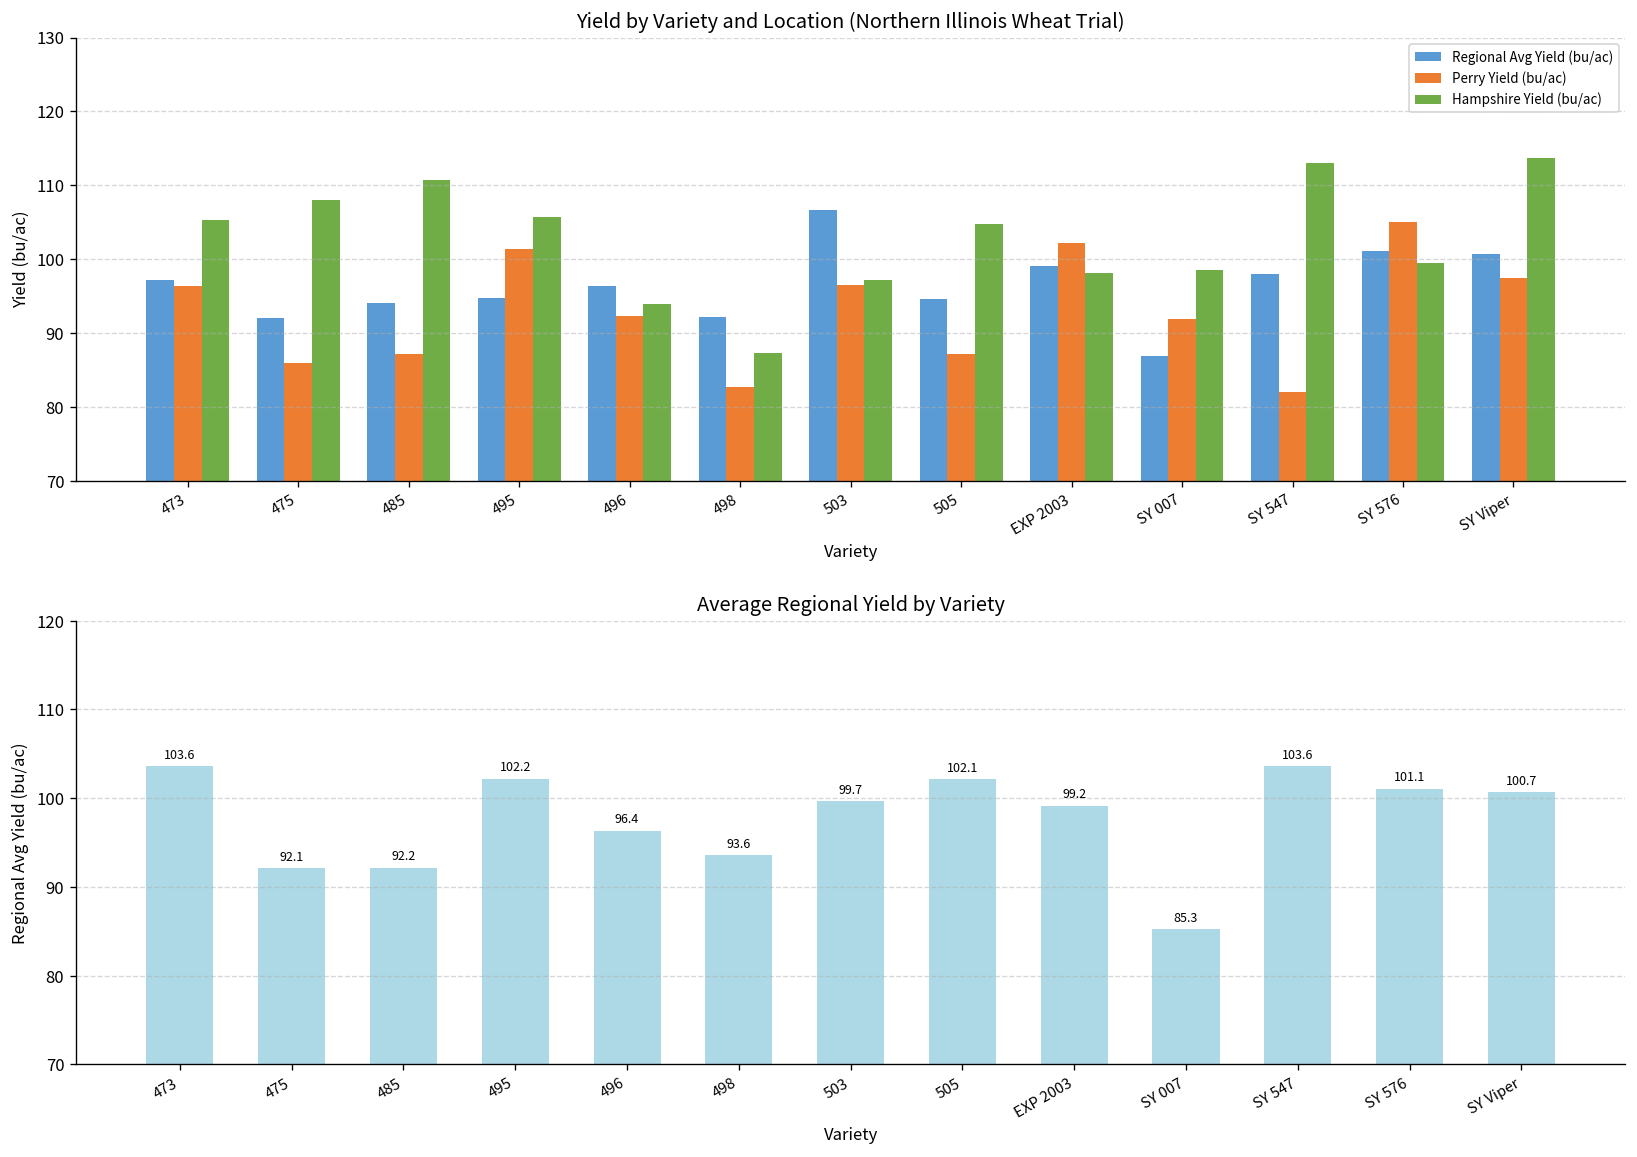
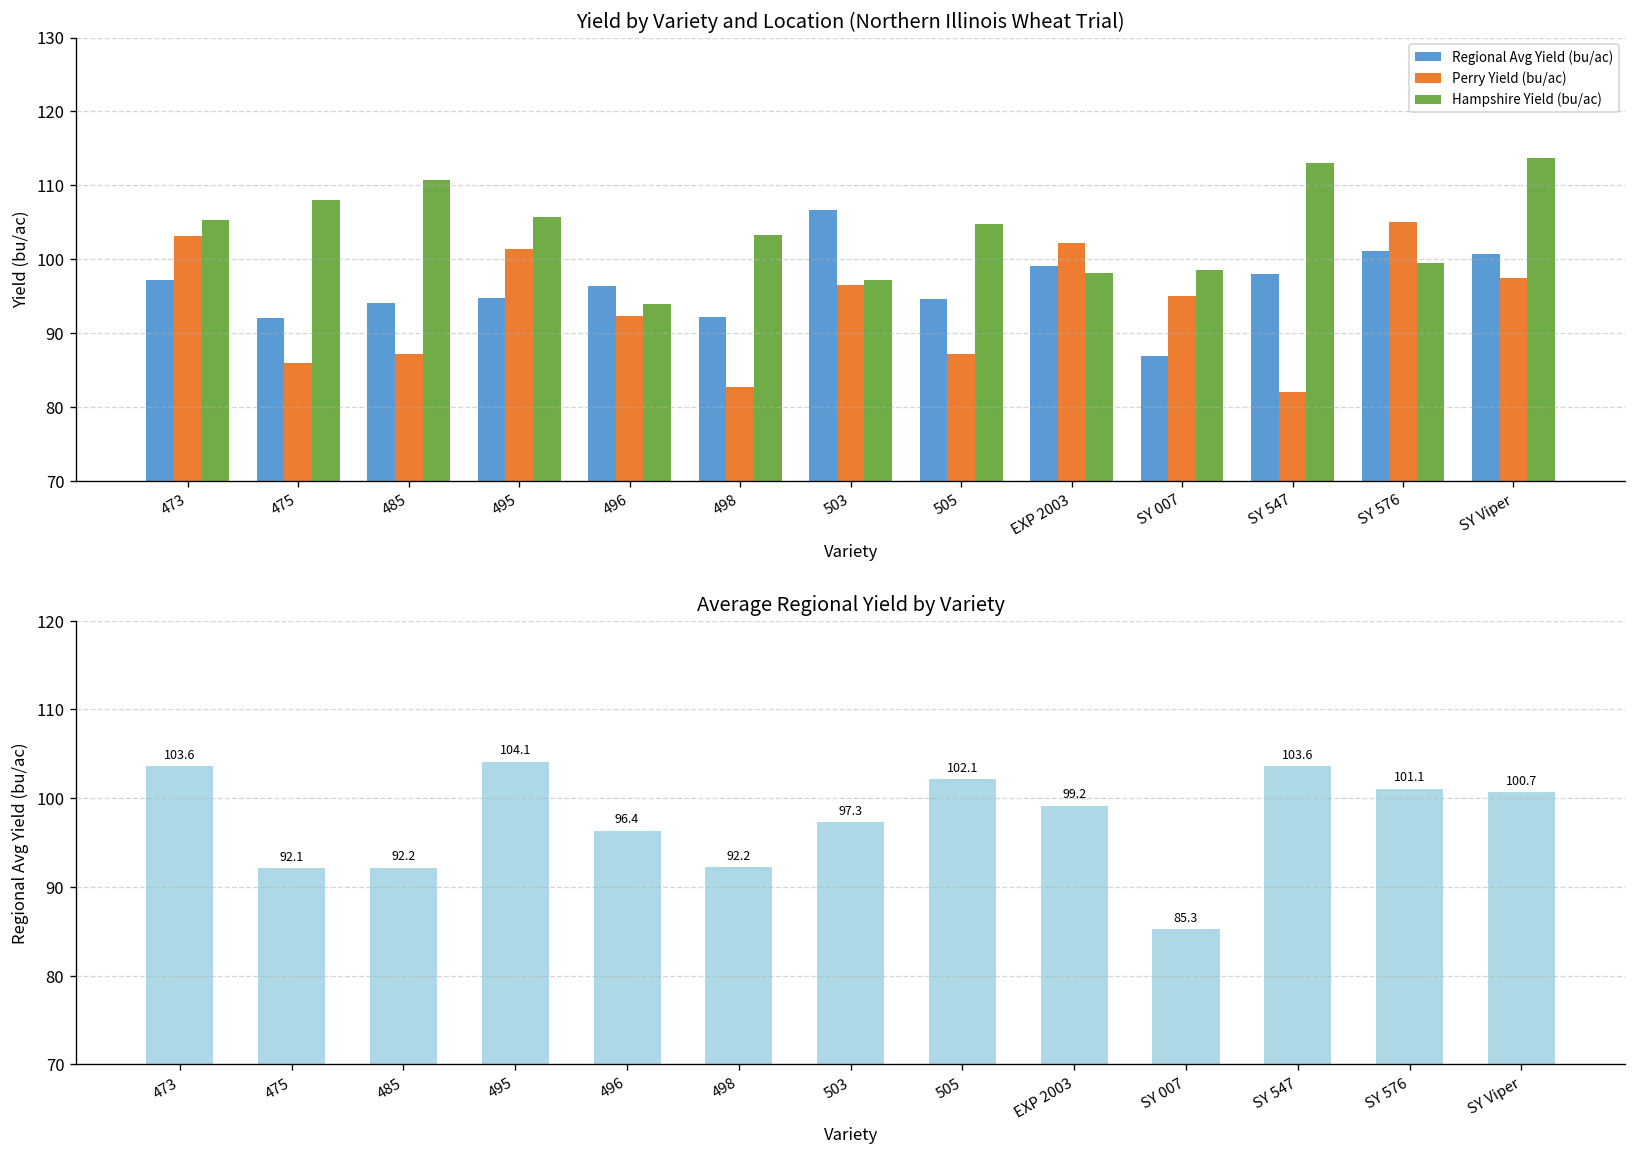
  {
    "Yield by Variety and Location (Northern Illinois Wheat Trial)": {
      "Regional Avg Yield (bu/ac)": {
        "473": 97,
        "475": 92,
        "485": 94,
        "495": 95,
        "496": 96,
        "498": 92,
        "503": 107,
        "505": 95,
        "EXP 2003": 99,
        "SY 007": 87,
        "SY 547": 98,
        "SY 576": 101,
        "SY Viper": 101
      },
      "Perry Yield (bu/ac)": {
-       "473": 96,
+       "473": 103,
        "475": 86,
        "485": 87,
        "495": 101,
        "496": 92,
        "498": 83,
        "503": 97,
        "505": 87,
        "EXP 2003": 102,
-       "SY 007": 92,
+       "SY 007": 95,
        "SY 547": 82,
        "SY 576": 105,
        "SY Viper": 98
      },
      "Hampshire Yield (bu/ac)": {
        "473": 105,
        "475": 108,
        "485": 111,
        "495": 106,
        "496": 94,
-       "498": 87,
+       "498": 103,
        "503": 97,
        "505": 105,
        "EXP 2003": 98,
        "SY 007": 99,
        "SY 547": 113,
        "SY 576": 100,
        "SY Viper": 114
      }
    },
    "Average Regional Yield by Variety": {
      "473": 103.6,
      "475": 92.1,
      "485": 92.2,
-     "495": 102.2,
+     "495": 104.1,
      "496": 96.4,
-     "498": 93.6,
-     "503": 99.7,
+     "498": 92.2,
+     "503": 97.3,
      "505": 102.1,
      "EXP 2003": 99.2,
      "SY 007": 85.3,
      "SY 547": 103.6,
      "SY 576": 101.1,
      "SY Viper": 100.7
    }
  }
